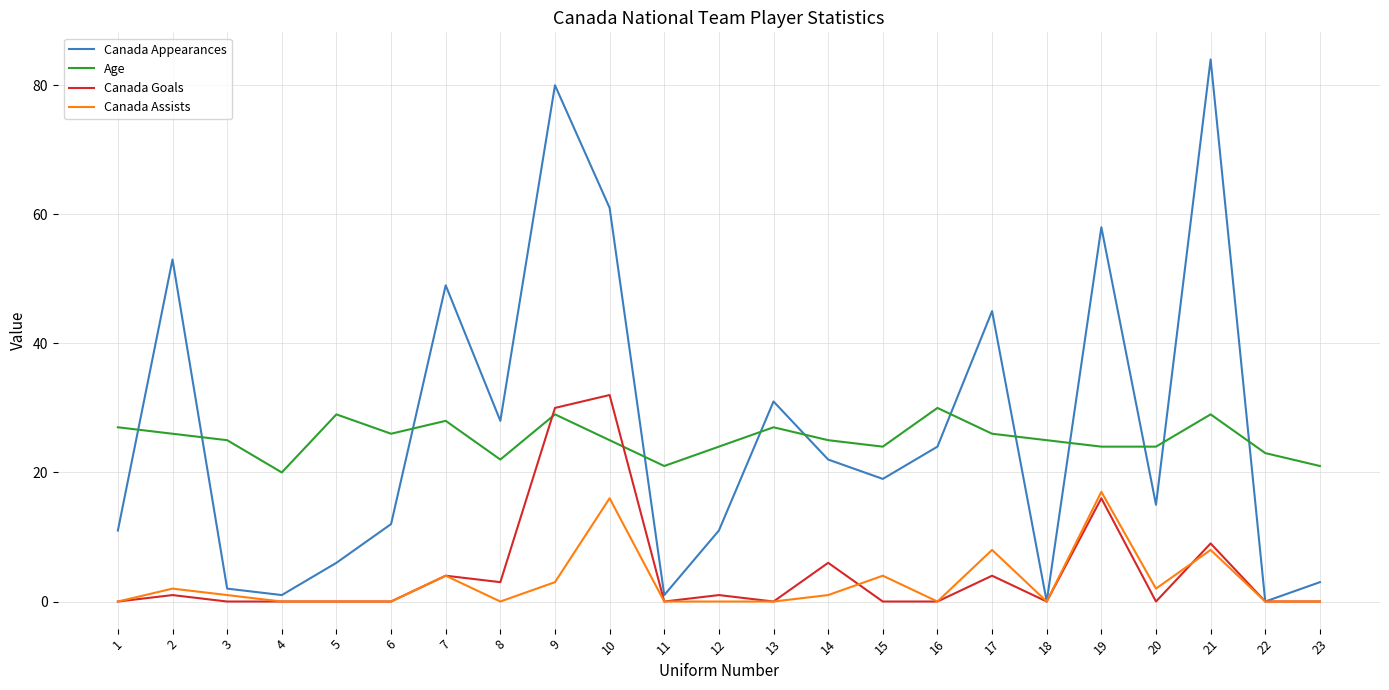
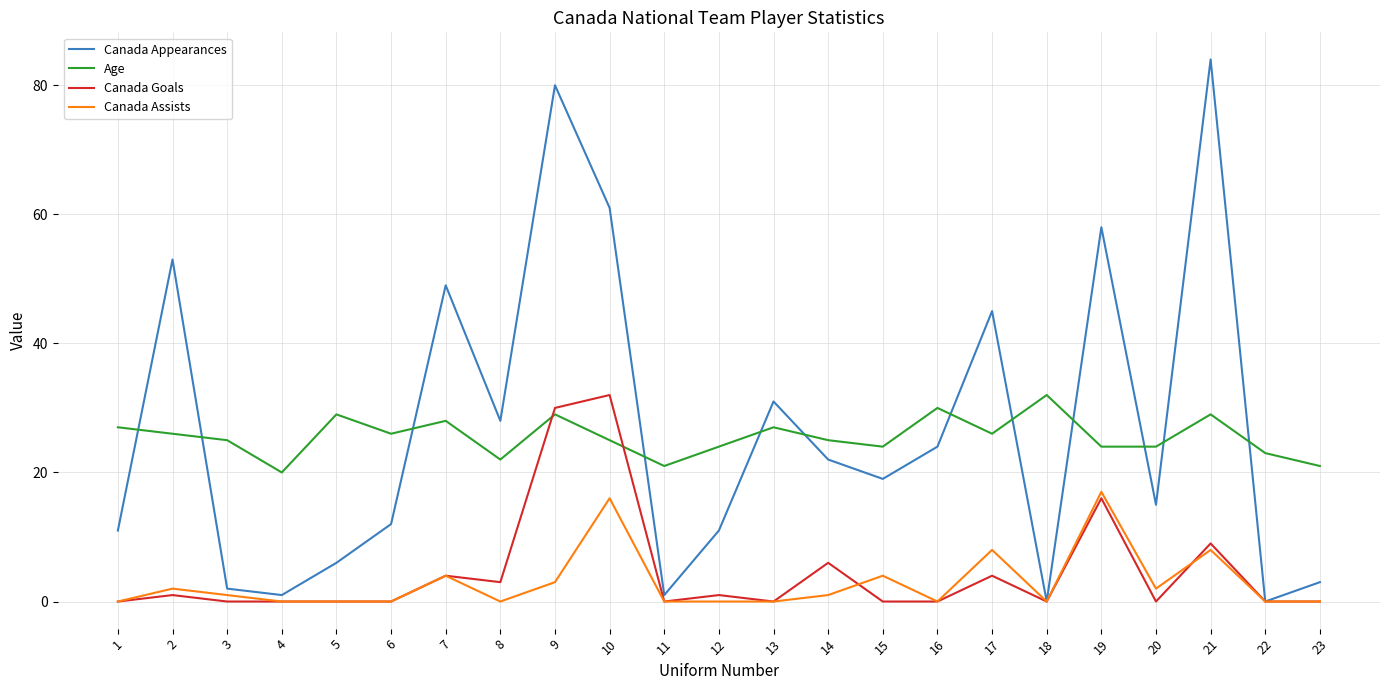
  {
    "Canada Appearances": {
      "1": 11,
      "2": 53,
      "3": 2,
      "4": 1,
      "5": 6,
      "6": 12,
      "7": 49,
      "8": 28,
      "9": 80,
      "10": 61,
      "11": 1,
      "12": 11,
      "13": 31,
      "14": 22,
      "15": 19,
      "16": 24,
      "17": 45,
      "19": 58,
      "20": 15,
      "21": 84,
      "23": 3
    },
    "Age": {
      "1": 27,
      "2": 26,
      "3": 25,
      "4": 20,
      "5": 29,
      "6": 26,
      "7": 28,
      "8": 22,
      "9": 29,
      "10": 25,
      "11": 21,
      "12": 24,
      "13": 27,
      "14": 25,
      "15": 24,
      "16": 30,
      "17": 26,
-     "18": 25,
+     "18": 32,
      "19": 24,
      "20": 24,
      "21": 29,
      "22": 23,
      "23": 21
    },
    "Canada Goals": {
      "2": 1,
      "3": 0,
      "8": 3,
      "9": 30,
      "10": 32,
      "12": 1,
      "14": 6,
      "15": 0,
      "17": 4,
      "19": 16,
      "20": 0,
      "21": 9
    },
    "Canada Assists": {
      "2": 2,
      "3": 1,
      "8": 0,
      "9": 3,
      "10": 16,
      "12": 0,
      "14": 1,
      "15": 4,
      "17": 8,
      "19": 17,
      "20": 2,
      "21": 8
    }
  }
